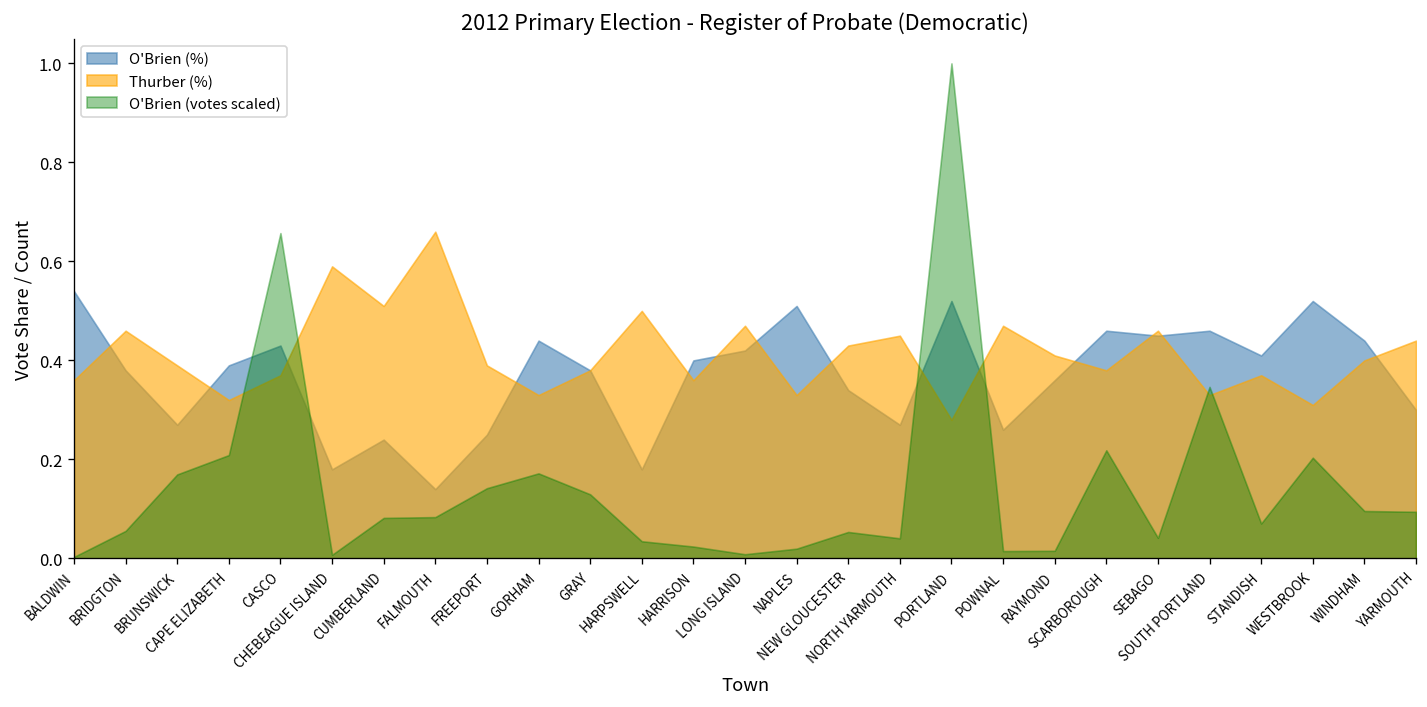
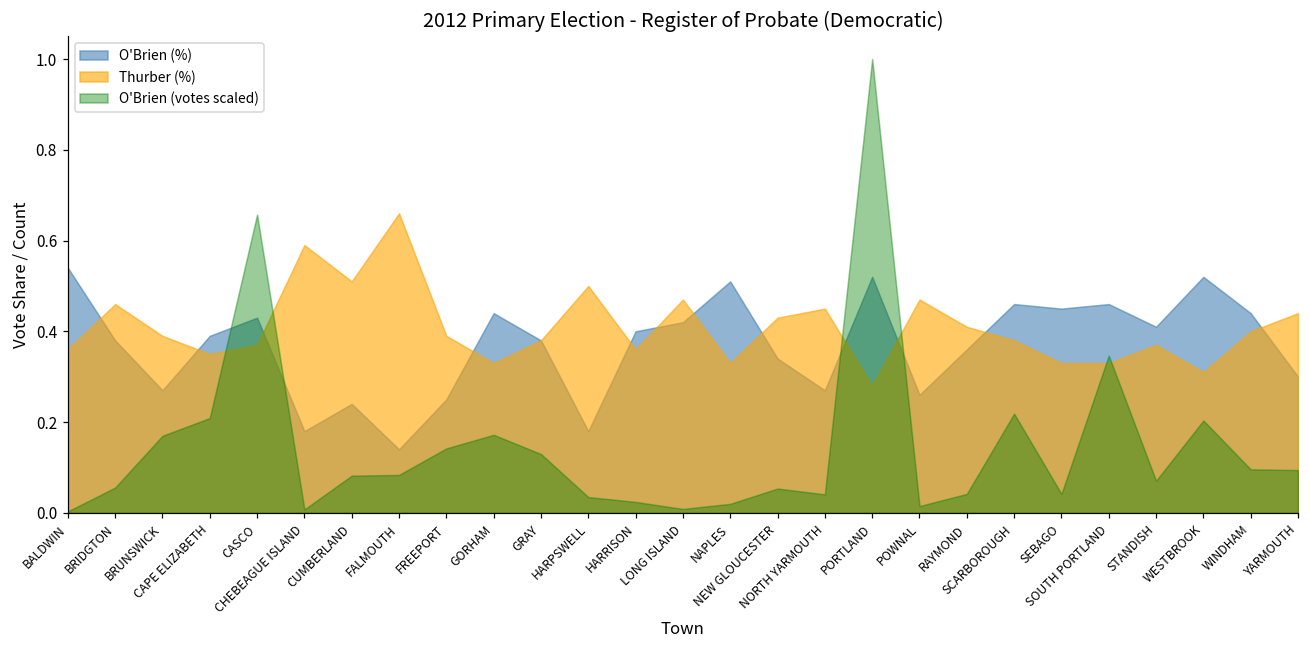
  {
    "O'Brien (%)": {
      "BALDWIN": 0.54,
      "BRIDGTON": 0.38,
      "BRUNSWICK": 0.27,
      "CAPE ELIZABETH": 0.39,
      "CASCO": 0.43,
      "CHEBEAGUE ISLAND": 0.18,
      "CUMBERLAND": 0.24,
      "FALMOUTH": 0.14,
      "FREEPORT": 0.25,
      "GORHAM": 0.44,
      "HARPSWELL": 0.18,
      "HARRISON": 0.40,
      "LONG ISLAND": 0.42,
      "NAPLES": 0.51,
      "NEW GLOUCESTER": 0.34,
      "NORTH YARMOUTH": 0.27,
      "PORTLAND": 0.52,
      "POWNAL": 0.26,
      "RAYMOND": 0.36,
      "SCARBOROUGH": 0.46,
      "SEBAGO": 0.45,
      "SOUTH PORTLAND": 0.46,
      "STANDISH": 0.41,
      "WESTBROOK": 0.52,
      "WINDHAM": 0.44,
      "YARMOUTH": 0.30
    },
    "Thurber (%)": {
      "BALDWIN": 0.36,
      "BRIDGTON": 0.46,
      "BRUNSWICK": 0.39,
-     "CAPE ELIZABETH": 0.32,
+     "CAPE ELIZABETH": 0.35,
      "CASCO": 0.37,
      "CHEBEAGUE ISLAND": 0.59,
      "CUMBERLAND": 0.51,
      "FALMOUTH": 0.66,
      "FREEPORT": 0.39,
      "GORHAM": 0.33,
      "HARPSWELL": 0.50,
      "HARRISON": 0.36,
      "LONG ISLAND": 0.47,
      "NAPLES": 0.33,
      "NEW GLOUCESTER": 0.43,
      "NORTH YARMOUTH": 0.45,
      "PORTLAND": 0.28,
      "POWNAL": 0.47,
      "RAYMOND": 0.41,
      "SCARBOROUGH": 0.38,
-     "SEBAGO": 0.46,
+     "SEBAGO": 0.33,
      "SOUTH PORTLAND": 0.33,
      "STANDISH": 0.37,
      "WESTBROOK": 0.31,
      "WINDHAM": 0.40,
      "YARMOUTH": 0.44
    },
    "O'Brien (votes scaled)": {
      "BRIDGTON": 0.06,
      "BRUNSWICK": 0.17,
      "CAPE ELIZABETH": 0.21,
      "CASCO": 0.66,
      "CHEBEAGUE ISLAND": 0.01,
      "CUMBERLAND": 0.08,
      "FALMOUTH": 0.08,
      "FREEPORT": 0.14,
      "GORHAM": 0.17,
      "GRAY": 0.13,
      "HARPSWELL": 0.03,
      "HARRISON": 0.02,
      "LONG ISLAND": 0.01,
      "NAPLES": 0.02,
      "NEW GLOUCESTER": 0.05,
      "NORTH YARMOUTH": 0.04,
      "PORTLAND": 1.00,
      "POWNAL": 0.01,
-     "RAYMOND": 0.02,
+     "RAYMOND": 0.04,
      "SCARBOROUGH": 0.22,
      "SEBAGO": 0.04,
      "SOUTH PORTLAND": 0.35,
      "STANDISH": 0.07,
      "WESTBROOK": 0.20,
      "WINDHAM": 0.10,
      "YARMOUTH": 0.09
    }
  }
